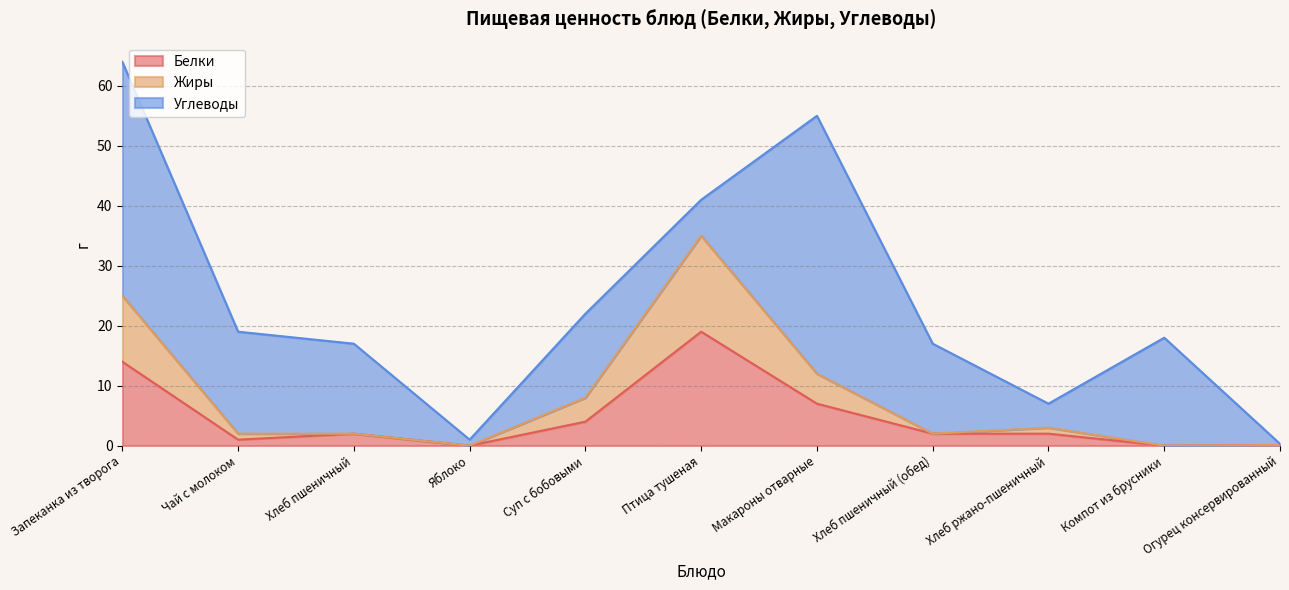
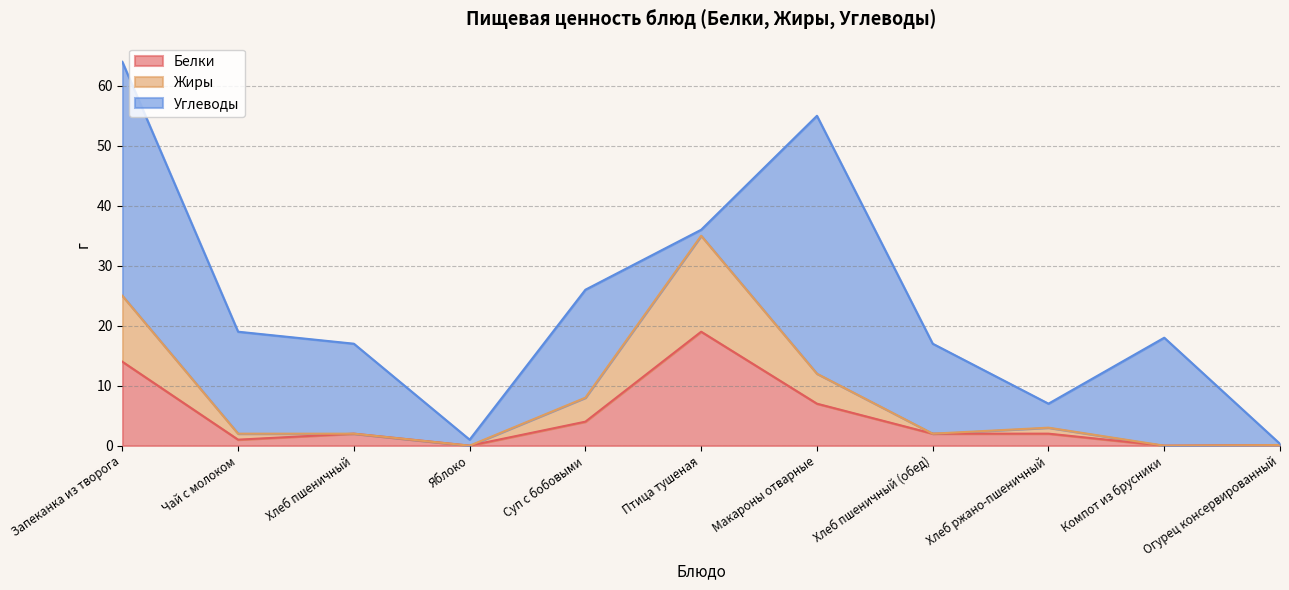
  {
    "Углеводы": {
      "Запеканка из творога": 39,
      "Чай с молоком": 17,
      "Хлеб пшеничный": 15,
      "Яблоко": 1,
-     "Суп с бобовыми": 14,
-     "Птица тушеная": 6,
+     "Суп с бобовыми": 18,
+     "Птица тушеная": 1,
      "Макароны отварные": 43,
      "Хлеб пшеничный (обед)": 15,
      "Хлеб ржано-пшеничный": 4,
      "Компот из брусники": 18
    }
  }
